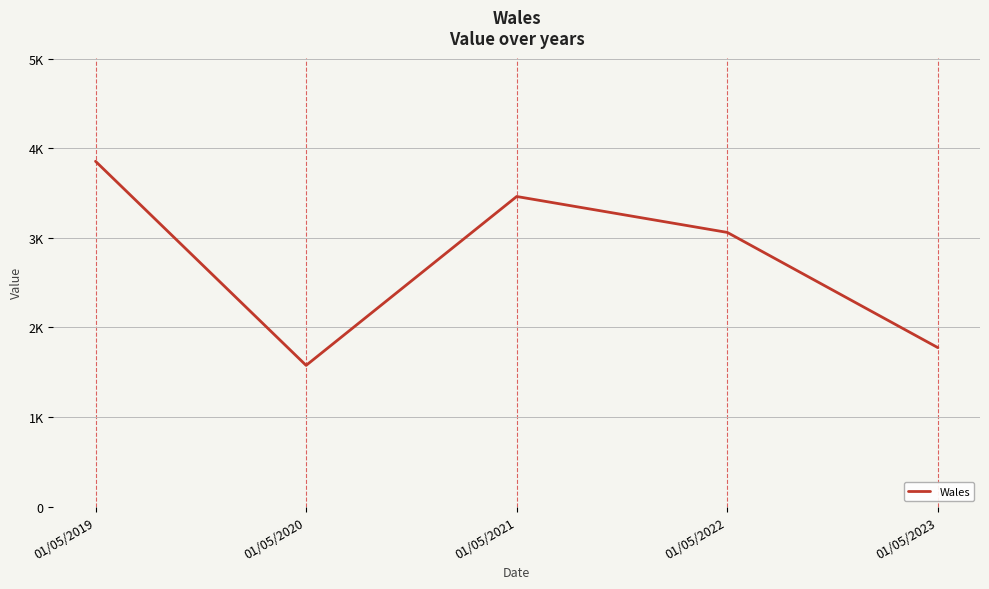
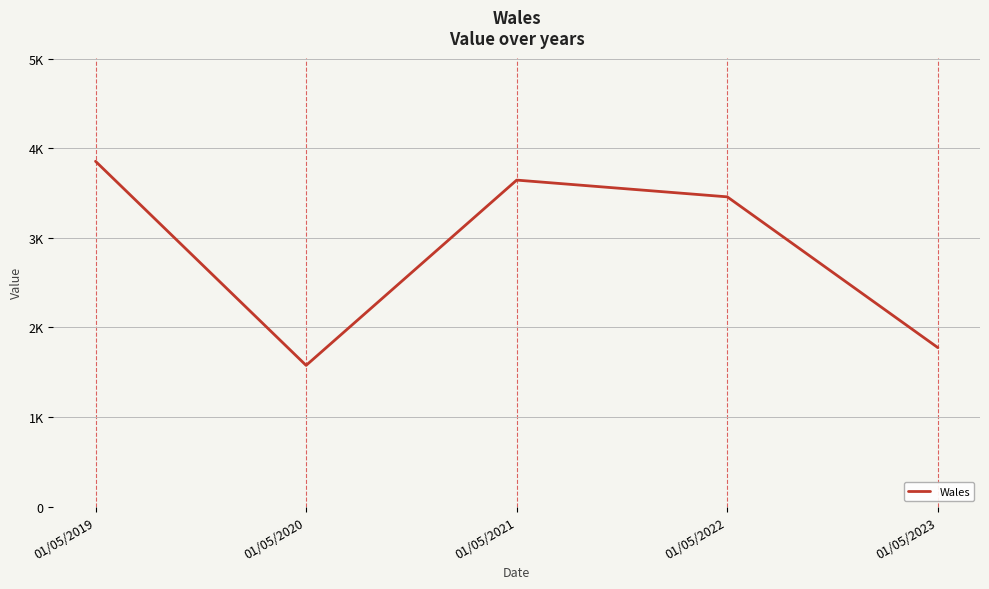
  {
    "01/05/2019": 3900,
    "01/05/2020": 1600,
-   "01/05/2021": 3500,
-   "01/05/2022": 3100,
+   "01/05/2021": 3600,
+   "01/05/2022": 3500,
    "01/05/2023": 1800
  }
